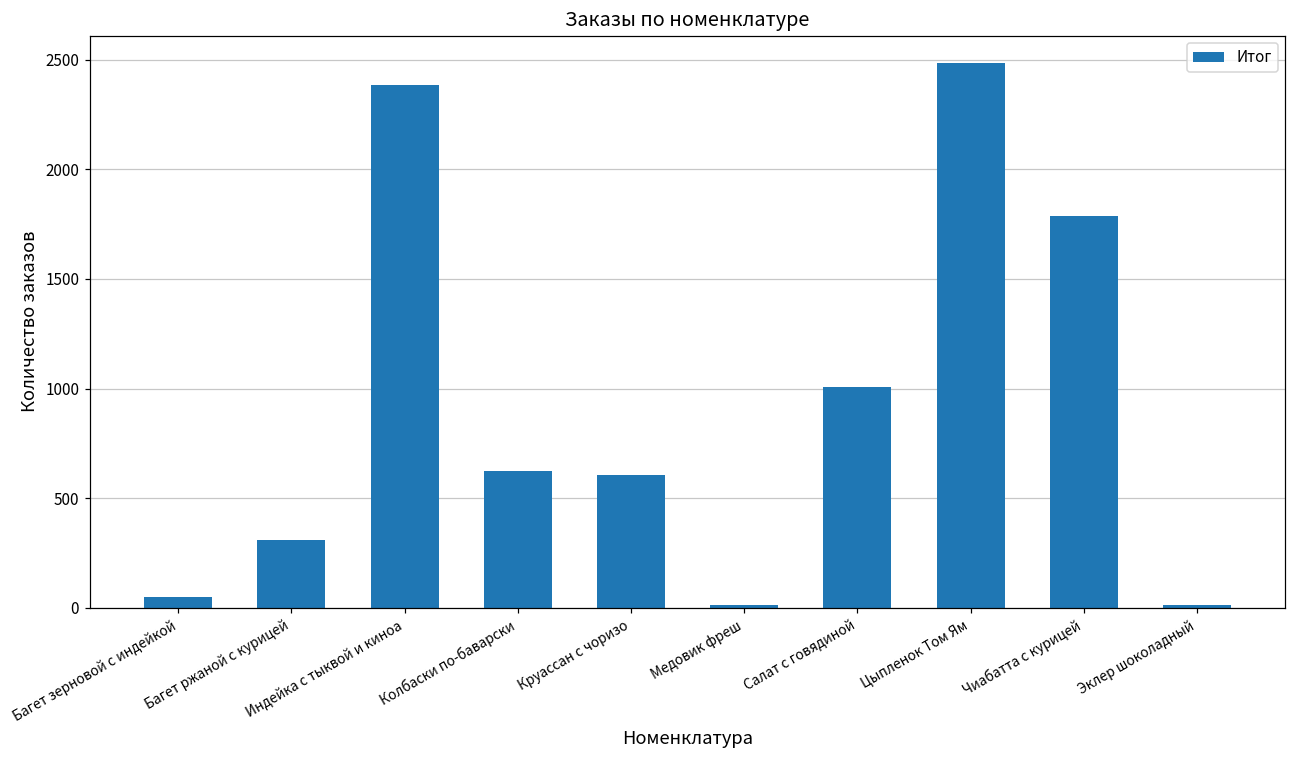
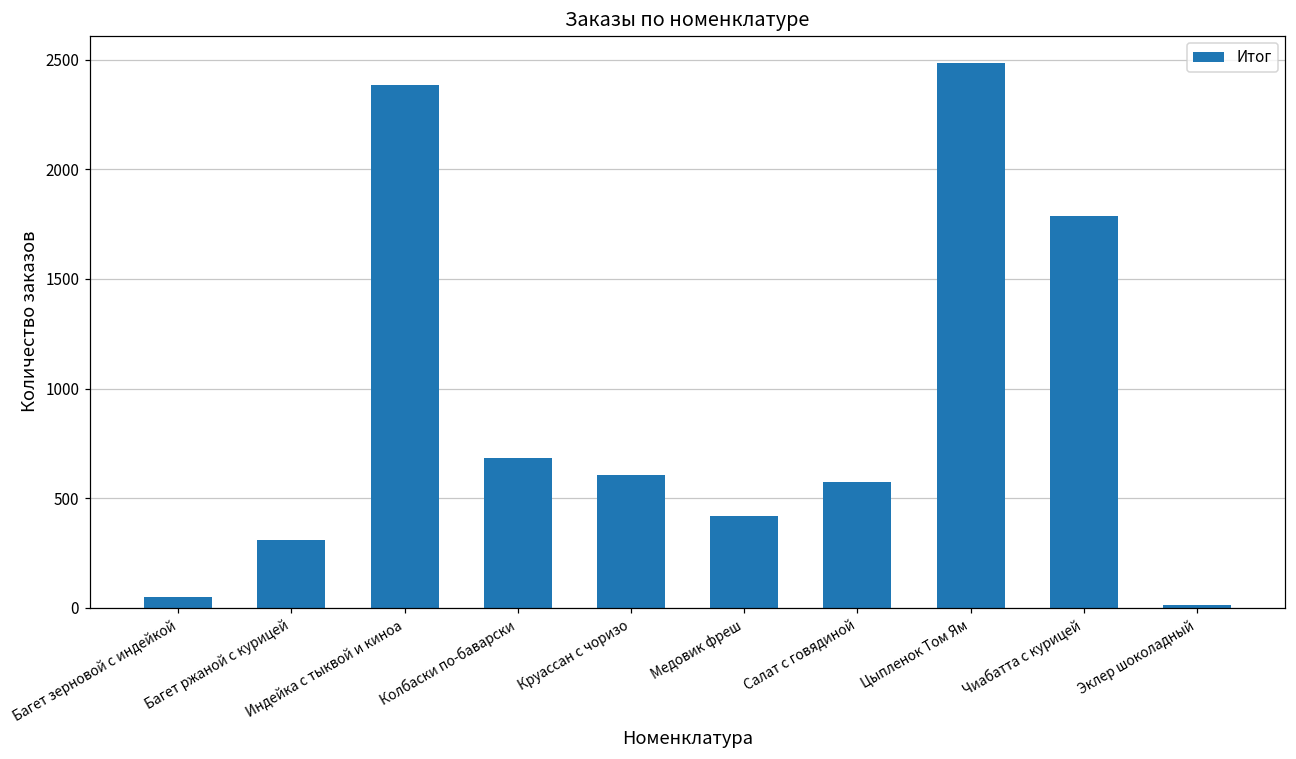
  {
    "Багет зерновой с индейкой": 50,
    "Багет ржаной с курицей": 310,
    "Индейка с тыквой и киноа": 2390,
-   "Колбаски по-баварски": 620,
+   "Колбаски по-баварски": 680,
    "Круассан с чоризо": 610,
-   "Медовик фреш": 10,
-   "Салат с говядиной": 1010,
+   "Медовик фреш": 420,
+   "Салат с говядиной": 570,
    "Цыпленок Том Ям": 2490,
    "Чиабатта с курицей": 1790,
    "Эклер шоколадный": 10
  }
